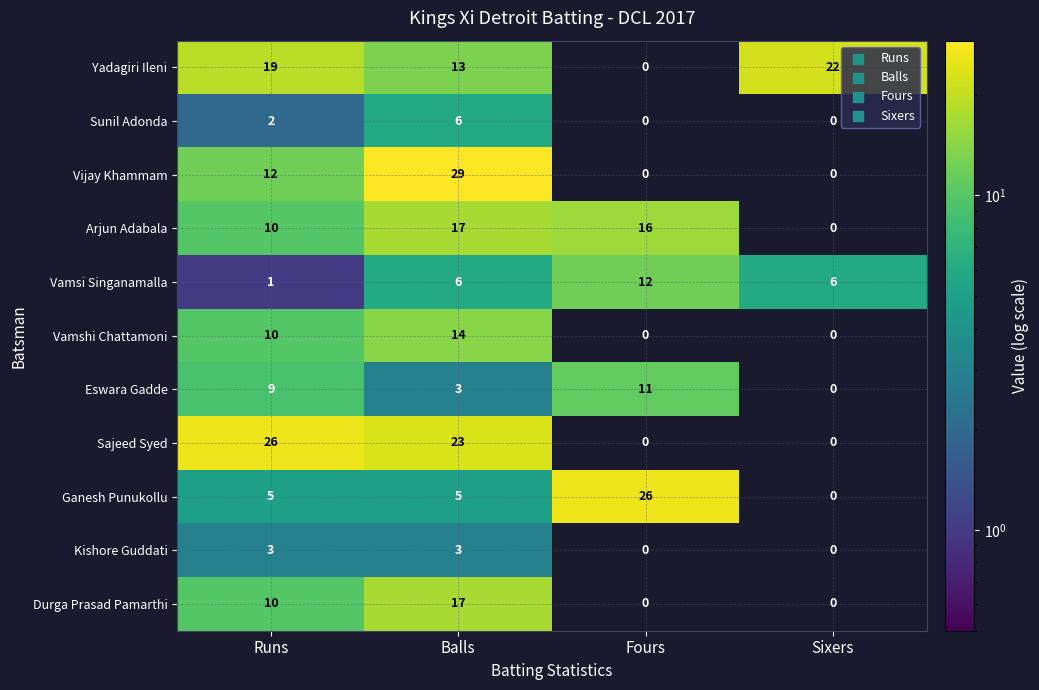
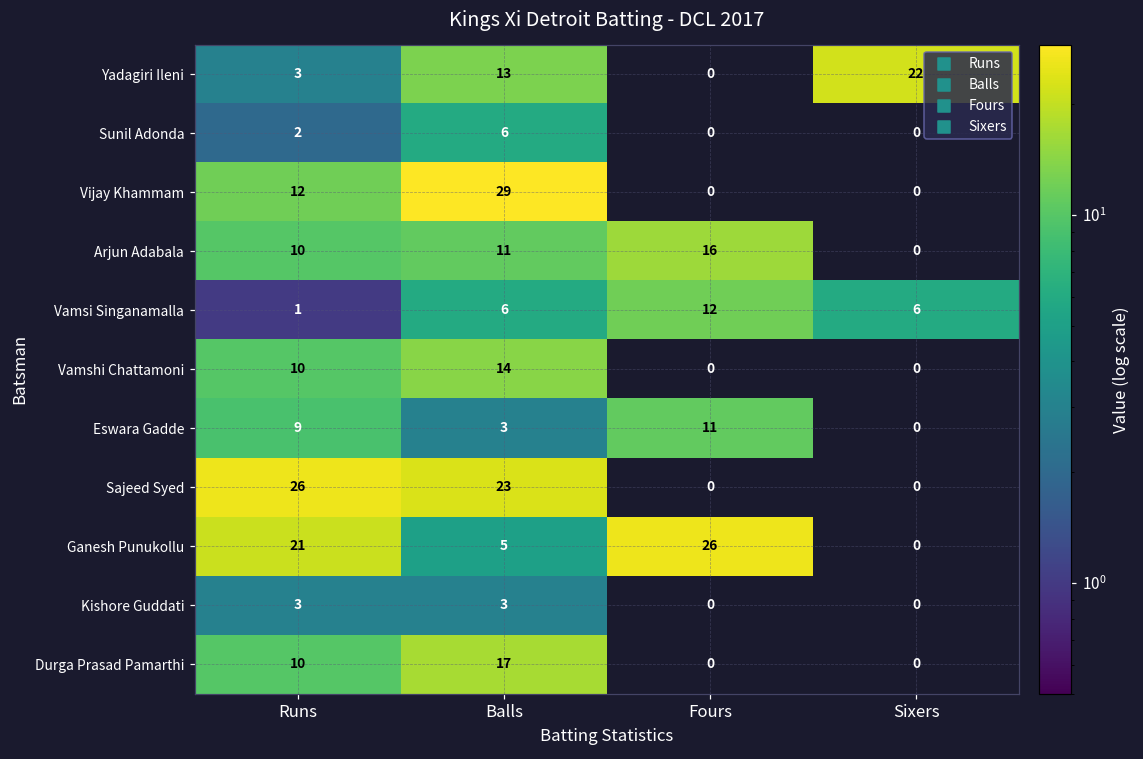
  {
    "Yadagiri Ileni": {
-     "Runs": 19,
+     "Runs": 3,
      "Balls": 13,
      "Fours": 0,
      "Sixers": 22
    },
    "Sunil Adonda": {
      "Runs": 2,
      "Balls": 6,
      "Fours": 0,
      "Sixers": 0
    },
    "Vijay Khammam": {
      "Runs": 12,
      "Balls": 29,
      "Fours": 0,
      "Sixers": 0
    },
    "Arjun Adabala": {
      "Runs": 10,
-     "Balls": 17,
+     "Balls": 11,
      "Fours": 16,
      "Sixers": 0
    },
    "Vamsi Singanamalla": {
      "Runs": 1,
      "Balls": 6,
      "Fours": 12,
      "Sixers": 6
    },
    "Vamshi Chattamoni": {
      "Runs": 10,
      "Balls": 14,
      "Fours": 0,
      "Sixers": 0
    },
    "Eswara Gadde": {
      "Runs": 9,
      "Balls": 3,
      "Fours": 11,
      "Sixers": 0
    },
    "Sajeed Syed": {
      "Runs": 26,
      "Balls": 23,
      "Fours": 0,
      "Sixers": 0
    },
    "Ganesh Punukollu": {
-     "Runs": 5,
+     "Runs": 21,
      "Balls": 5,
      "Fours": 26,
      "Sixers": 0
    },
    "Kishore Guddati": {
      "Runs": 3,
      "Balls": 3,
      "Fours": 0,
      "Sixers": 0
    },
    "Durga Prasad Pamarthi": {
      "Runs": 10,
      "Balls": 17,
      "Fours": 0,
      "Sixers": 0
    }
  }
